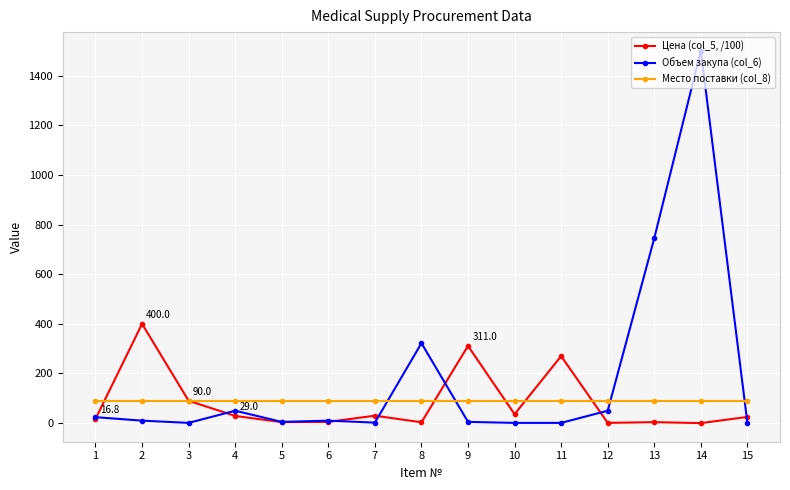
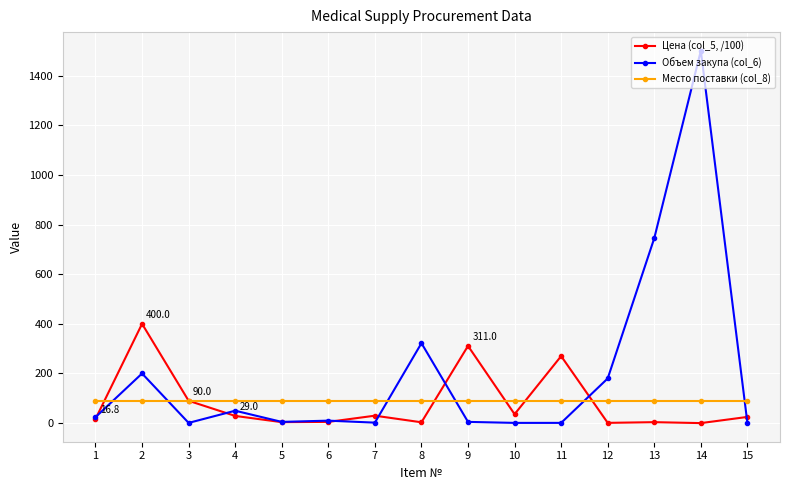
  {
    "Цена (col_5, /100)": {
      "2": 400.0,
      "4": 29.0,
      "9": 311.0
    },
    "Объем закупа (col_6)": {
-     "2": 10,
+     "2": 200,
      "3": 0,
      "7": 0,
      "8": 320,
      "9": 10,
      "10": 0,
      "11": 0,
-     "12": 50,
+     "12": 180,
      "13": 750,
      "15": 0
    },
    "Место поставки (col_8)": {
      "1": 90,
      "2": 90,
      "5": 90,
      "6": 90,
      "7": 90,
      "8": 90,
      "9": 90,
      "10": 90,
      "11": 90,
      "12": 90,
      "13": 90,
      "14": 90,
      "15": 90
    }
  }
